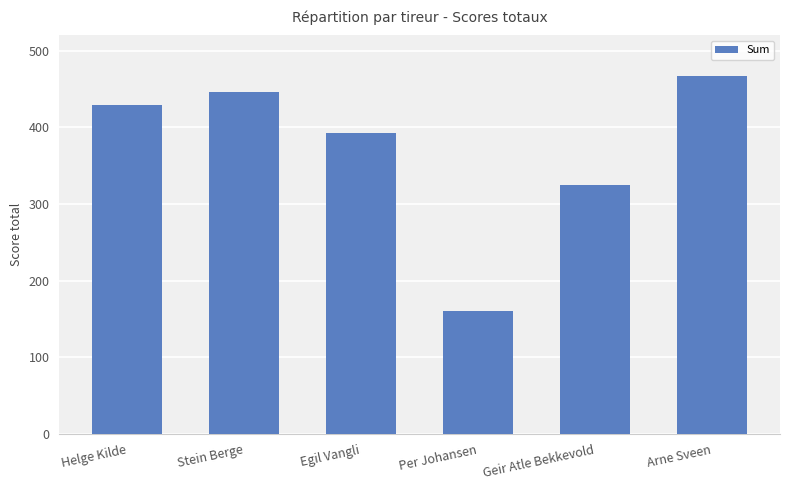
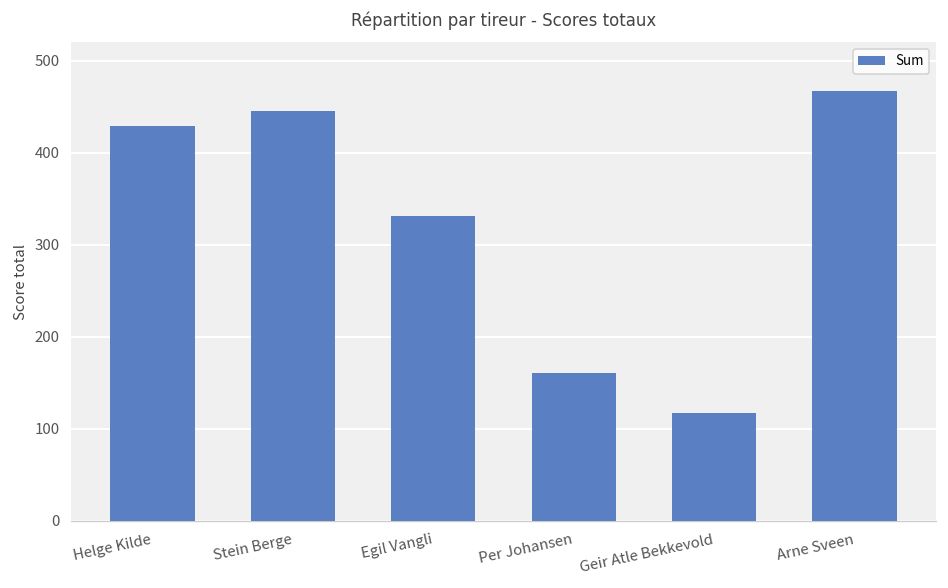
  {
    "Helge Kilde": 430,
    "Stein Berge": 450,
-   "Egil Vangli": 390,
+   "Egil Vangli": 330,
    "Per Johansen": 160,
-   "Geir Atle Bekkevold": 330,
+   "Geir Atle Bekkevold": 120,
    "Arne Sveen": 470
  }
